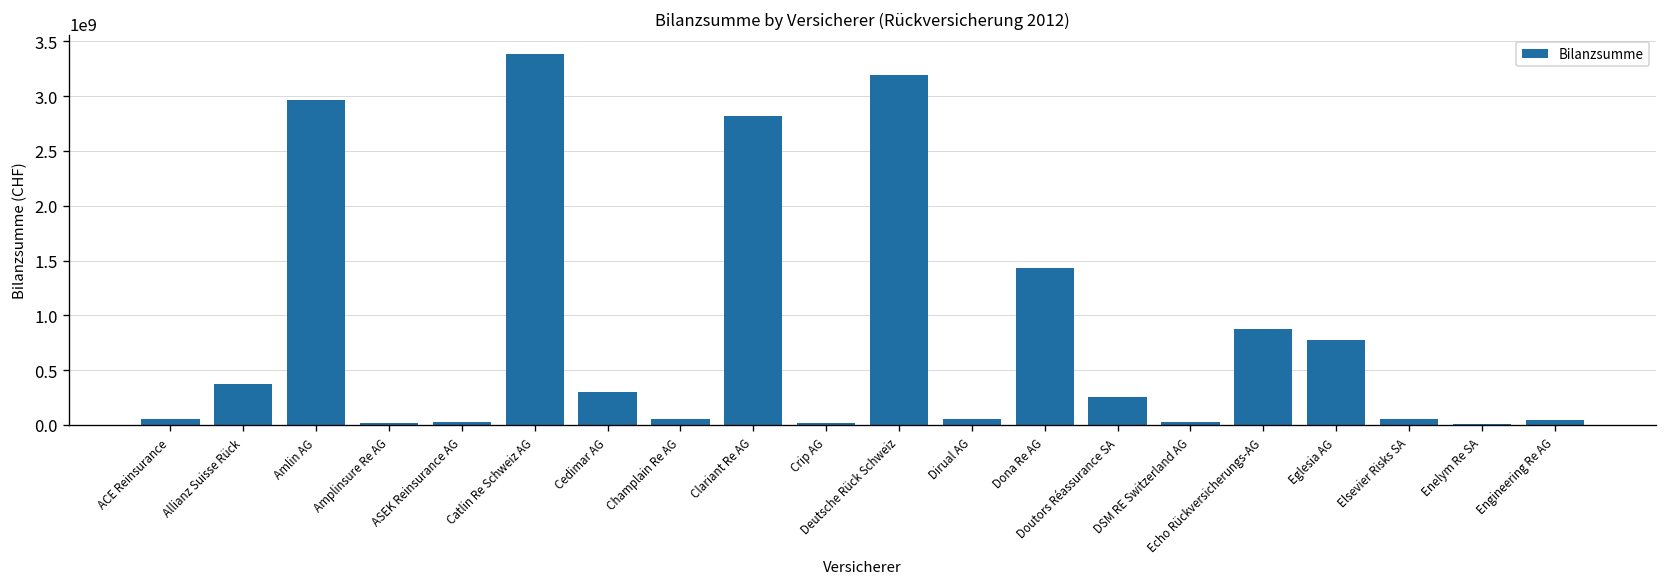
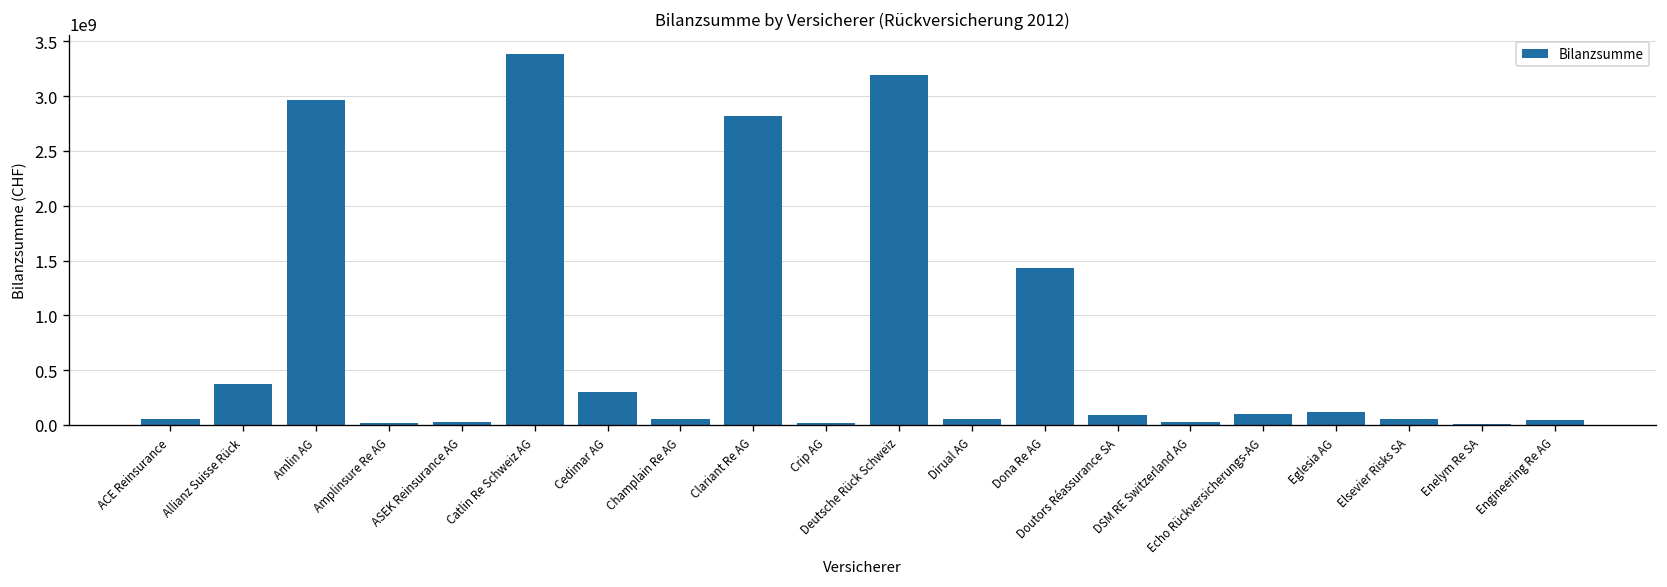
  {
    "ACE Reinsurance": 100000000,
    "Allianz Suisse Rück": 400000000,
    "Amlin AG": 3000000000,
    "ASEK Reinsurance AG": 0,
    "Catlin Re Schweiz AG": 3400000000,
    "Cedimar AG": 300000000,
    "Champlain Re AG": 100000000,
    "Clariant Re AG": 2800000000,
    "Deutsche Rück Schweiz": 3200000000,
    "Dirual AG": 100000000,
    "Dona Re AG": 1400000000,
-   "Doutors Réassurance SA": 300000000,
+   "Doutors Réassurance SA": 100000000,
    "DSM RE Switzerland AG": 0,
-   "Echo Rückversicherungs-AG": 900000000,
-   "Eglesia AG": 800000000,
+   "Echo Rückversicherungs-AG": 100000000,
+   "Eglesia AG": 100000000,
    "Elsevier Risks SA": 100000000,
    "Engineering Re AG": 0
  }
